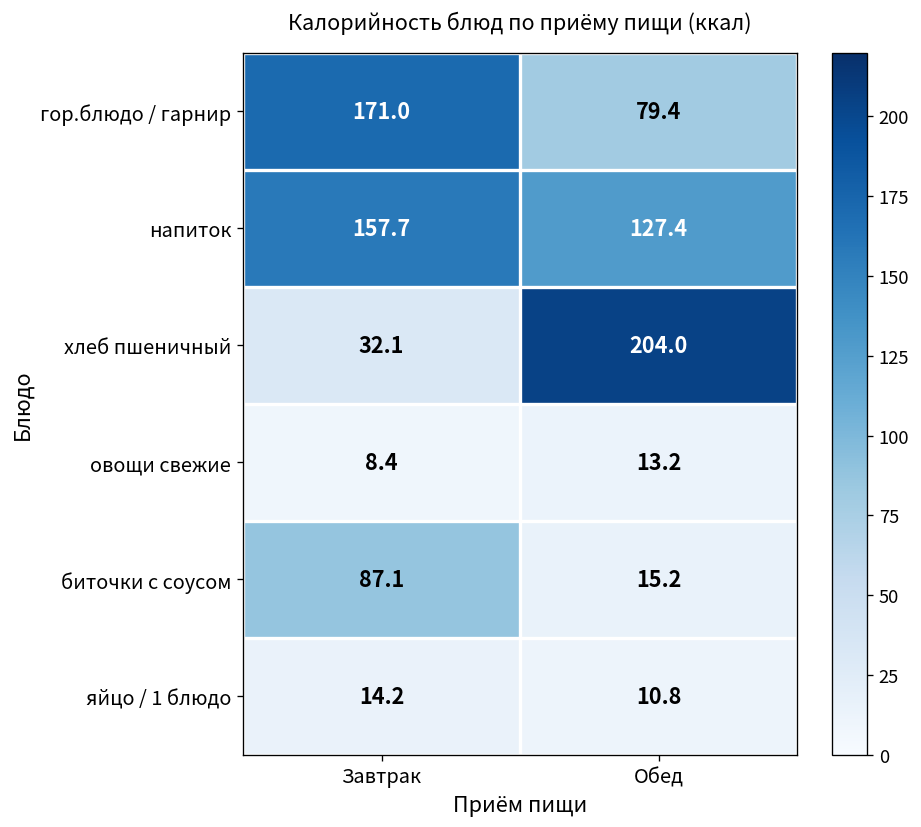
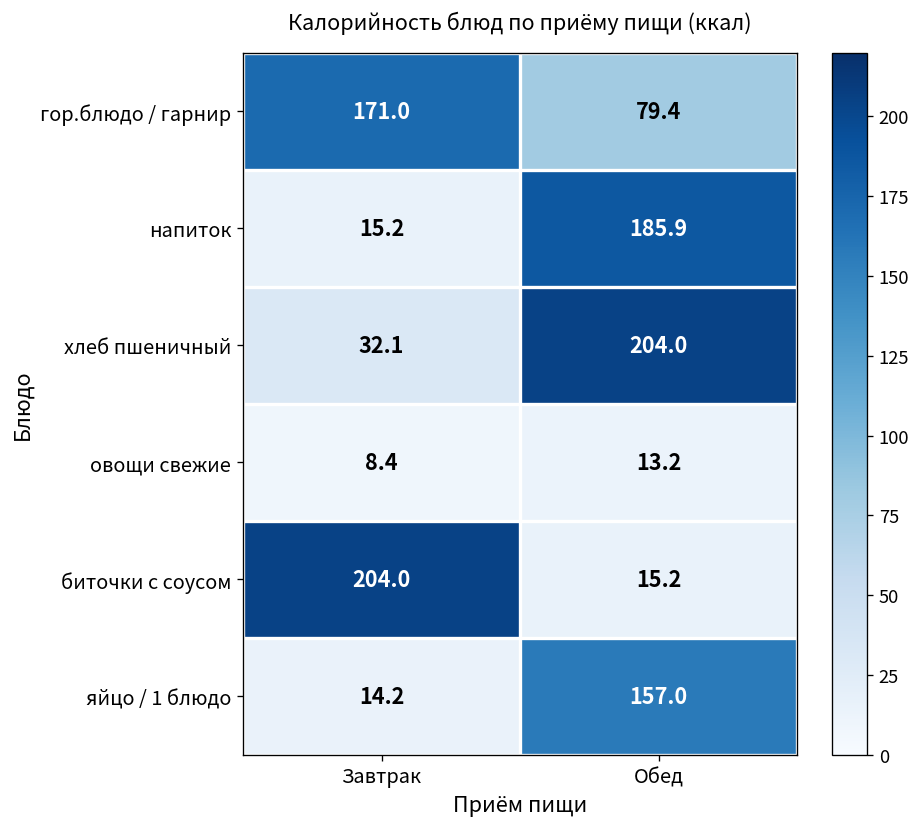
  {
    "гор.блюдо / гарнир": {
      "Завтрак": 171.0,
      "Обед": 79.4
    },
    "напиток": {
-     "Завтрак": 157.7,
-     "Обед": 127.4
+     "Завтрак": 15.2,
+     "Обед": 185.9
    },
    "хлеб пшеничный": {
      "Завтрак": 32.1,
      "Обед": 204.0
    },
    "овощи свежие": {
      "Завтрак": 8.4,
      "Обед": 13.2
    },
    "биточки с соусом": {
-     "Завтрак": 87.1,
+     "Завтрак": 204.0,
      "Обед": 15.2
    },
    "яйцо / 1 блюдо": {
      "Завтрак": 14.2,
-     "Обед": 10.8
+     "Обед": 157.0
    }
  }
